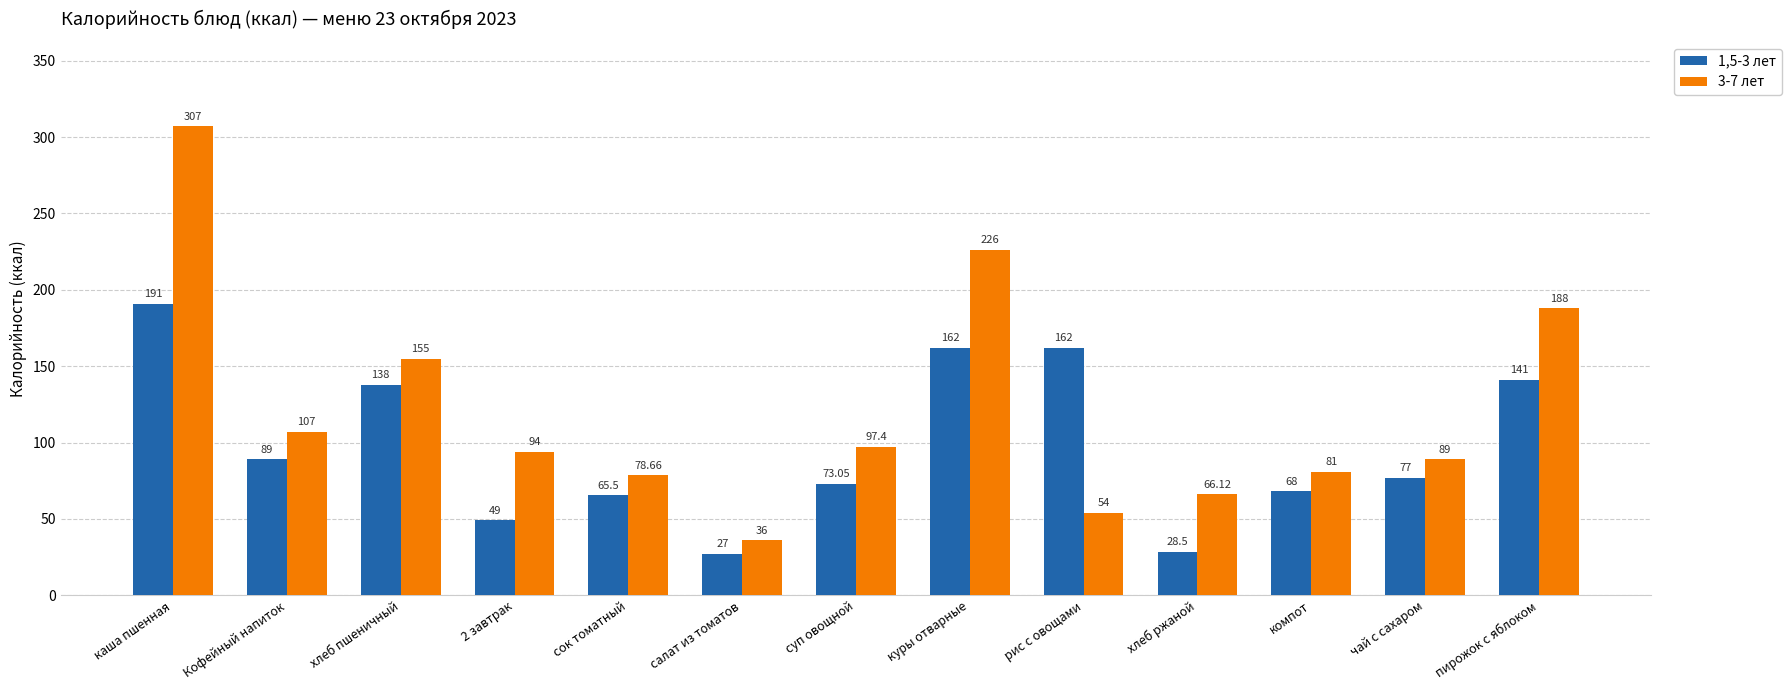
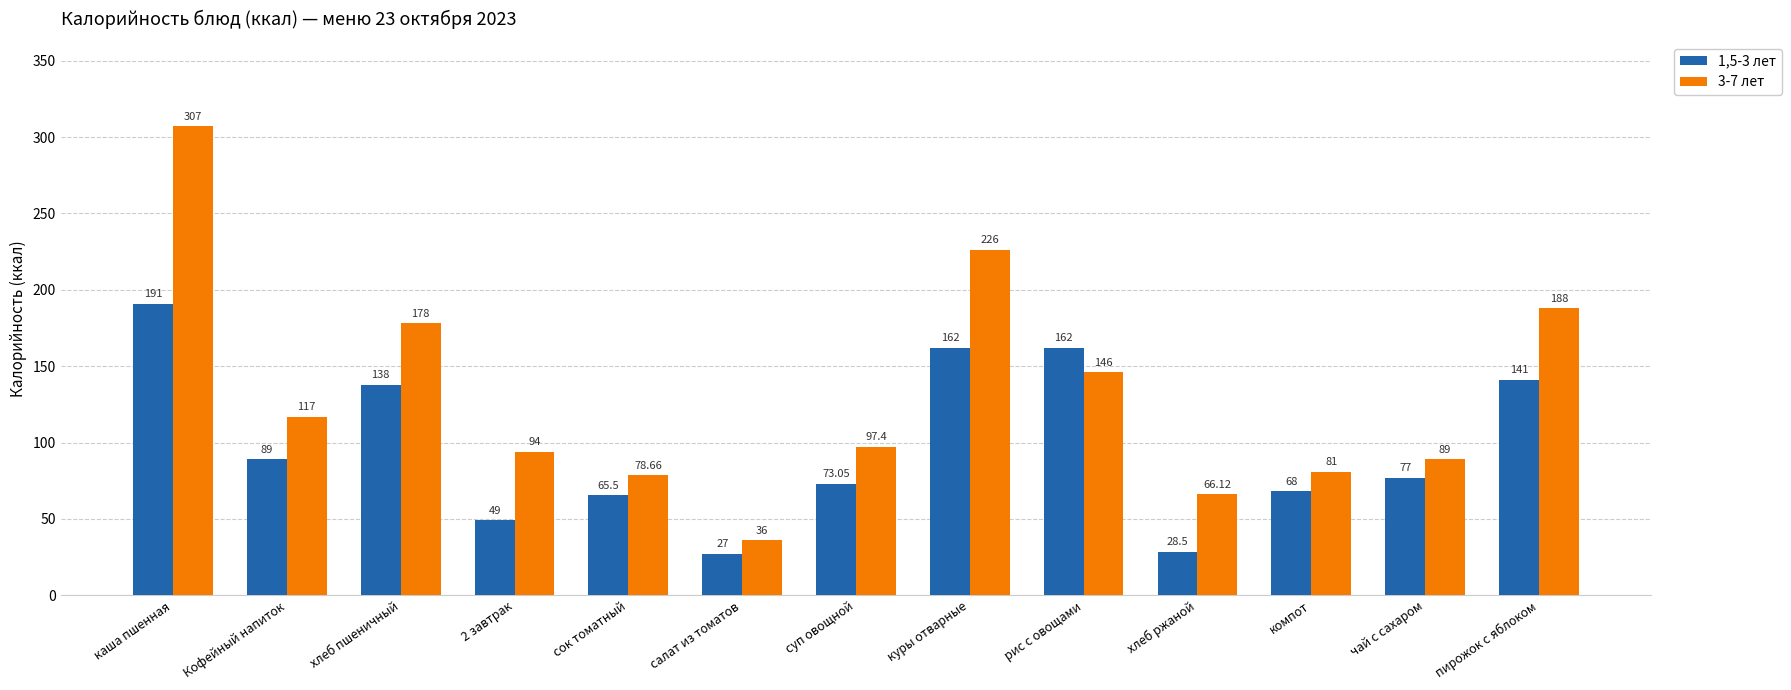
  {
    "1,5-3 лет": {
      "каша пшенная": 191,
      "Кофейный напиток": 89,
      "хлеб пшеничный": 138,
      "2 завтрак": 49,
      "сок томатный": 65.5,
      "салат из томатов": 27,
      "суп овощной": 73.05,
      "куры отварные": 162,
      "рис с овощами": 162,
      "хлеб ржаной": 28.5,
      "компот": 68,
      "чай с сахаром": 77,
      "пирожок с яблоком": 141
    },
    "3-7 лет": {
      "каша пшенная": 307,
-     "Кофейный напиток": 107,
-     "хлеб пшеничный": 155,
+     "Кофейный напиток": 117,
+     "хлеб пшеничный": 178,
      "2 завтрак": 94,
      "сок томатный": 78.66,
      "салат из томатов": 36,
      "суп овощной": 97.4,
      "куры отварные": 226,
-     "рис с овощами": 54,
+     "рис с овощами": 146,
      "хлеб ржаной": 66.12,
      "компот": 81,
      "чай с сахаром": 89,
      "пирожок с яблоком": 188
    }
  }
